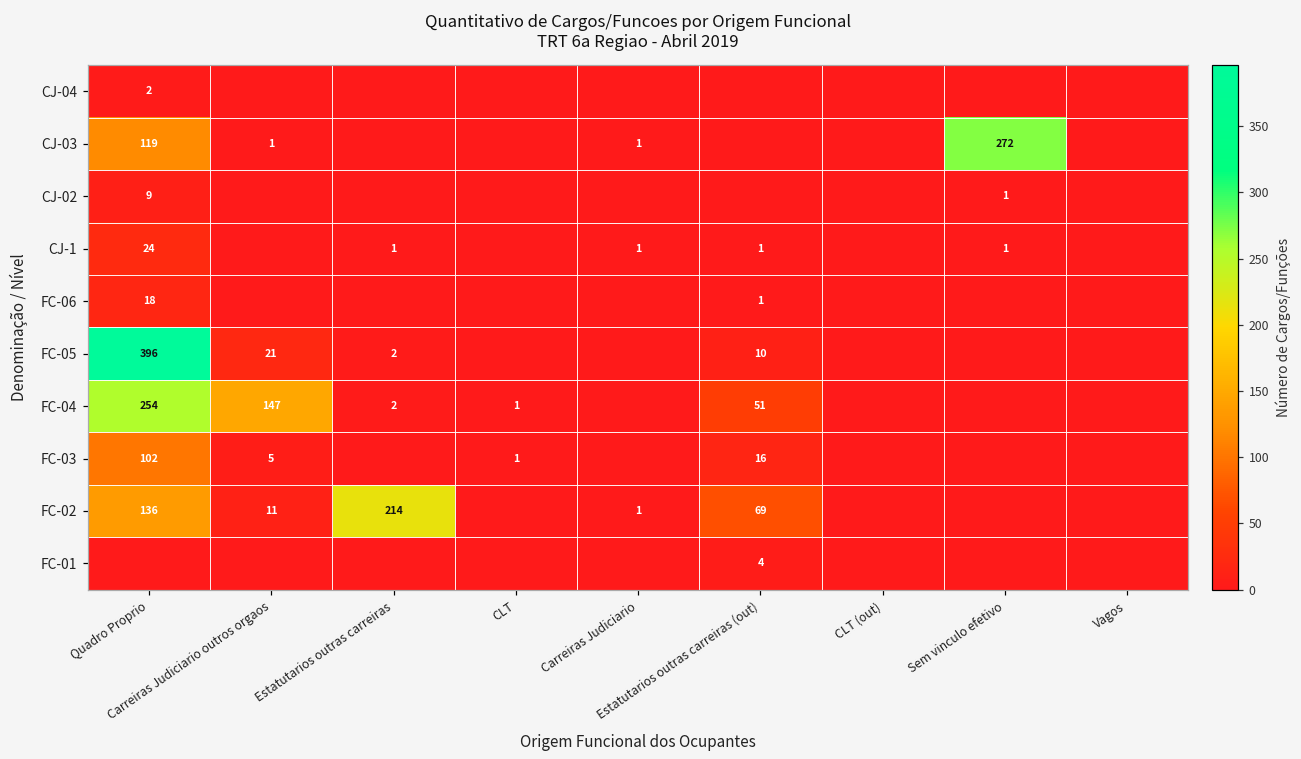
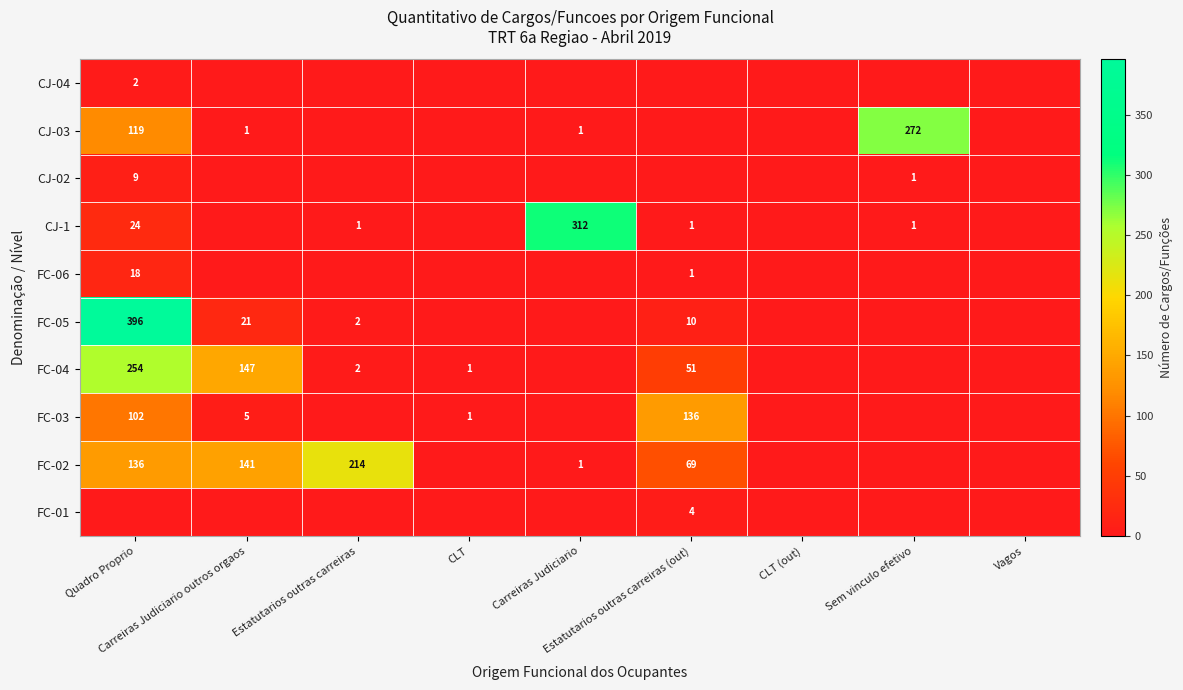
  {
    "CJ-04": {
      "Quadro Proprio": 2
    },
    "CJ-03": {
      "Quadro Proprio": 119,
      "Carreiras Judiciario outros orgaos": 1,
      "Carreiras Judiciario": 1,
      "Sem vinculo efetivo": 272
    },
    "CJ-02": {
      "Quadro Proprio": 9,
      "Sem vinculo efetivo": 1
    },
    "CJ-1": {
      "Quadro Proprio": 24,
      "Estatutarios outras carreiras": 1,
-     "Carreiras Judiciario": 1,
+     "Carreiras Judiciario": 312,
      "Estatutarios outras carreiras (out)": 1,
      "Sem vinculo efetivo": 1
    },
    "FC-06": {
      "Quadro Proprio": 18,
      "Estatutarios outras carreiras (out)": 1
    },
    "FC-05": {
      "Quadro Proprio": 396,
      "Carreiras Judiciario outros orgaos": 21,
      "Estatutarios outras carreiras": 2,
      "Estatutarios outras carreiras (out)": 10
    },
    "FC-04": {
      "Quadro Proprio": 254,
      "Carreiras Judiciario outros orgaos": 147,
      "Estatutarios outras carreiras": 2,
      "CLT": 1,
      "Estatutarios outras carreiras (out)": 51
    },
    "FC-03": {
      "Quadro Proprio": 102,
      "Carreiras Judiciario outros orgaos": 5,
      "CLT": 1,
-     "Estatutarios outras carreiras (out)": 16
+     "Estatutarios outras carreiras (out)": 136
    },
    "FC-02": {
      "Quadro Proprio": 136,
-     "Carreiras Judiciario outros orgaos": 11,
+     "Carreiras Judiciario outros orgaos": 141,
      "Estatutarios outras carreiras": 214,
      "Carreiras Judiciario": 1,
      "Estatutarios outras carreiras (out)": 69
    },
    "FC-01": {
      "Estatutarios outras carreiras (out)": 4
    }
  }
